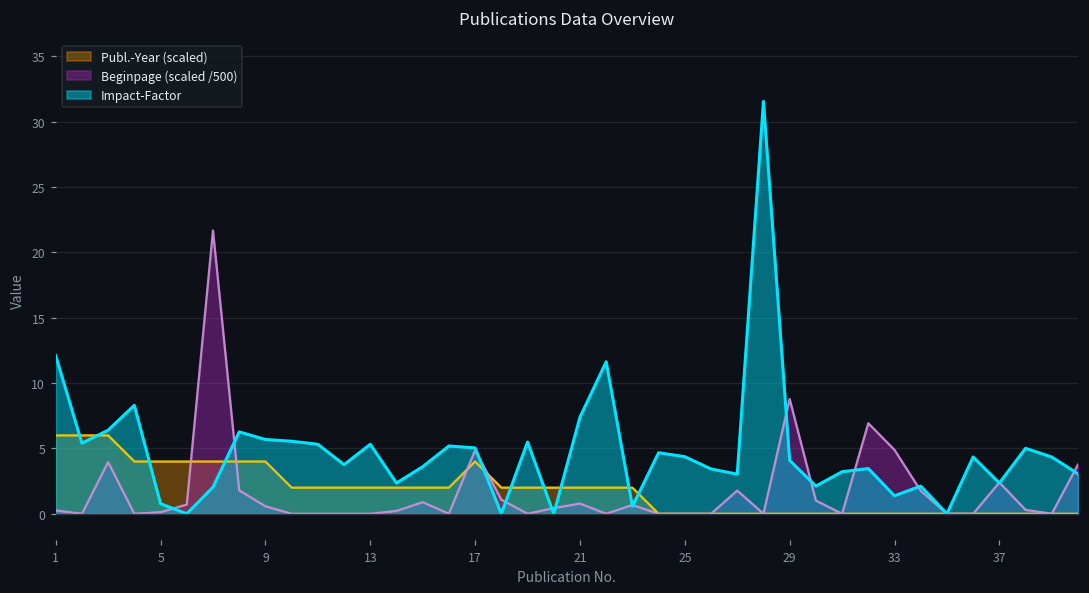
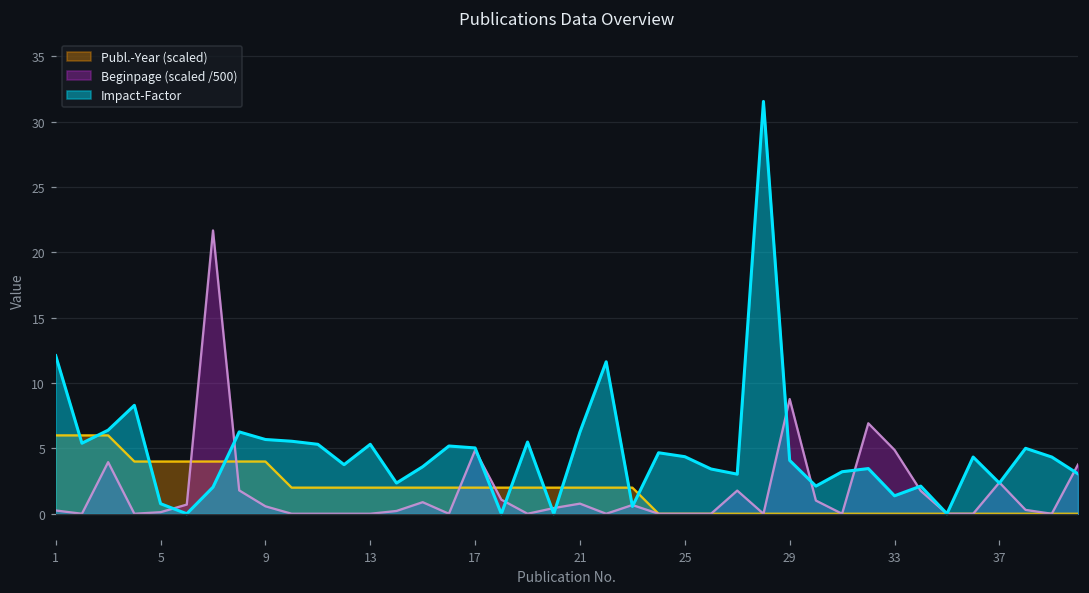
  {
    "Publ.-Year (scaled)": {
      "1": 6.0,
      "5": 4.0,
      "9": 4.0,
      "13": 2.0,
-     "17": 4.0,
+     "17": 2.0,
      "21": 2.0,
      "29": 0.0,
      "33": 0.0,
      "37": 0.0
    },
    "Beginpage (scaled /500)": {
      "1": 0.3,
      "5": 0.1,
      "9": 0.6,
      "13": 0.0,
      "21": 0.8,
      "29": 8.8,
      "33": 4.9
    },
    "Impact-Factor": {
      "1": 12.1,
      "5": 0.8,
      "9": 5.7,
      "13": 5.3,
-     "21": 7.4,
+     "21": 6.3,
      "25": 4.4,
      "29": 4.1,
      "33": 1.4
    }
  }
